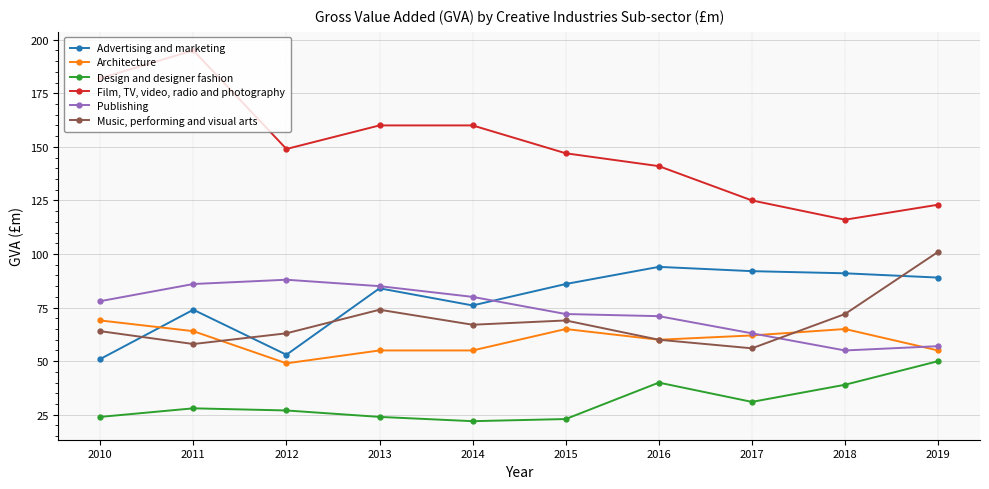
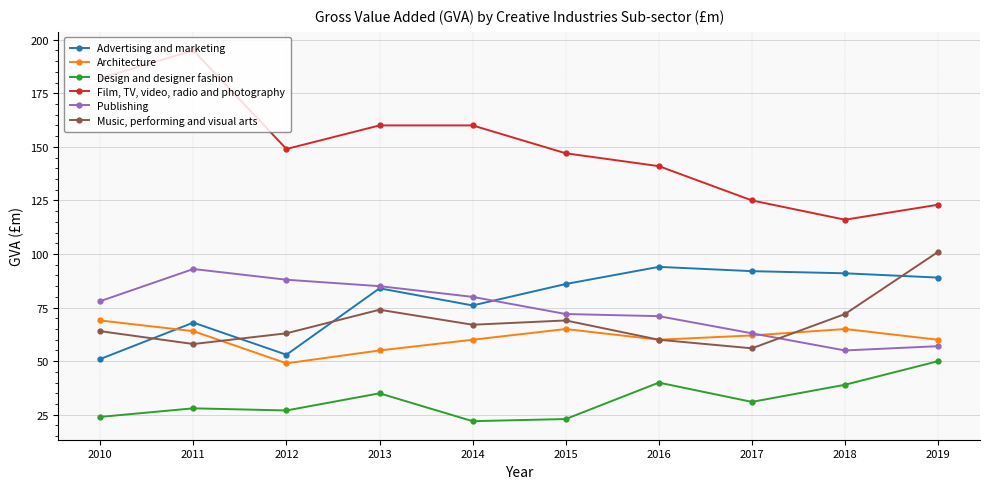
  {
    "Advertising and marketing": {
      "2010": 51,
-     "2011": 74,
+     "2011": 68,
      "2012": 53,
      "2014": 76,
      "2015": 86,
      "2016": 94,
      "2017": 92,
      "2018": 91,
      "2019": 89
    },
    "Architecture": {
      "2010": 69,
      "2011": 64,
      "2012": 49,
      "2013": 55,
-     "2014": 55,
+     "2014": 60,
      "2015": 65,
      "2018": 65,
-     "2019": 55
+     "2019": 60
    },
    "Design and designer fashion": {
      "2010": 24,
      "2011": 28,
      "2012": 27,
-     "2013": 24,
+     "2013": 35,
      "2014": 22,
      "2015": 23,
      "2016": 40,
      "2017": 31,
      "2018": 39,
      "2019": 50
    },
    "Film, TV, video, radio and photography": {
      "2012": 149,
      "2013": 160,
      "2014": 160,
      "2015": 147,
      "2016": 141,
      "2017": 125,
      "2018": 116,
      "2019": 123
    },
    "Publishing": {
      "2010": 78,
-     "2011": 86,
+     "2011": 93,
      "2012": 88,
      "2014": 80,
      "2015": 72,
      "2016": 71,
      "2018": 55,
      "2019": 57
    },
    "Music, performing and visual arts": {
      "2010": 64,
      "2011": 58,
      "2012": 63,
      "2013": 74,
      "2014": 67,
      "2015": 69,
      "2017": 56,
      "2018": 72,
      "2019": 101
    }
  }
